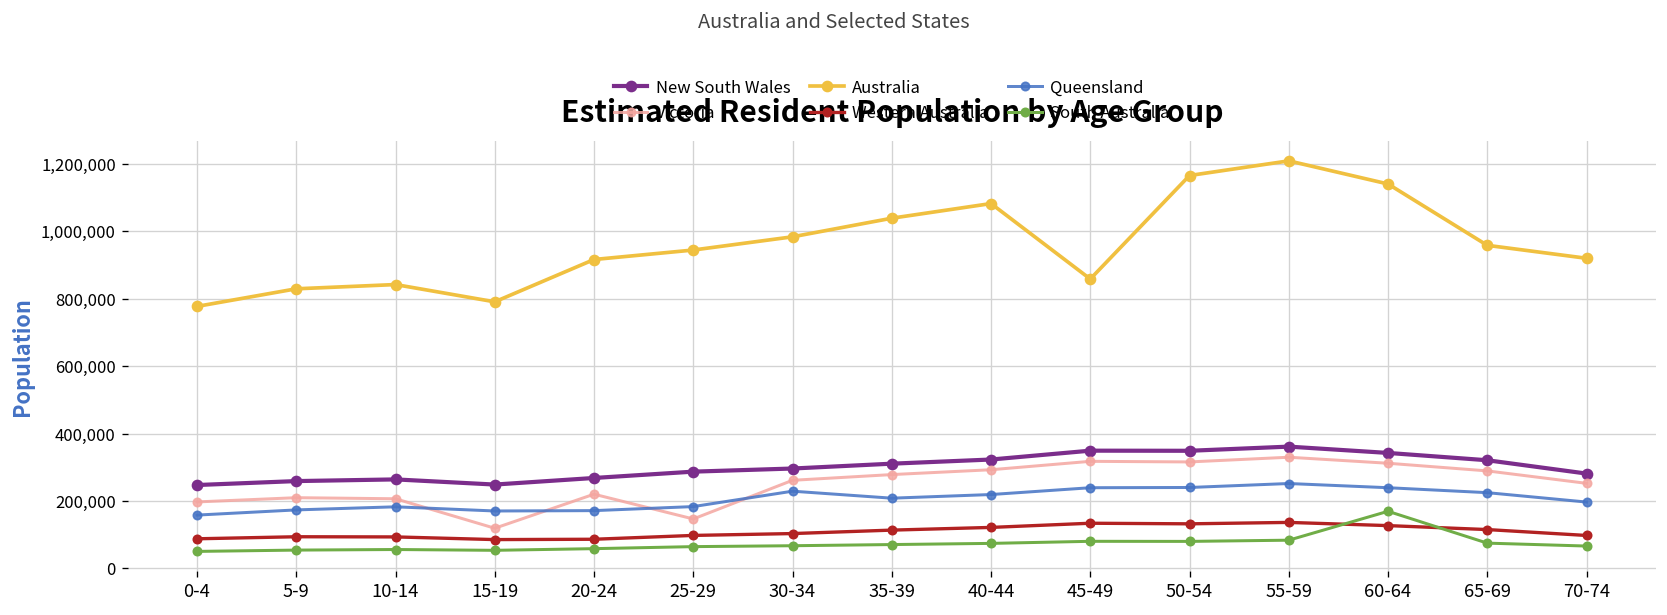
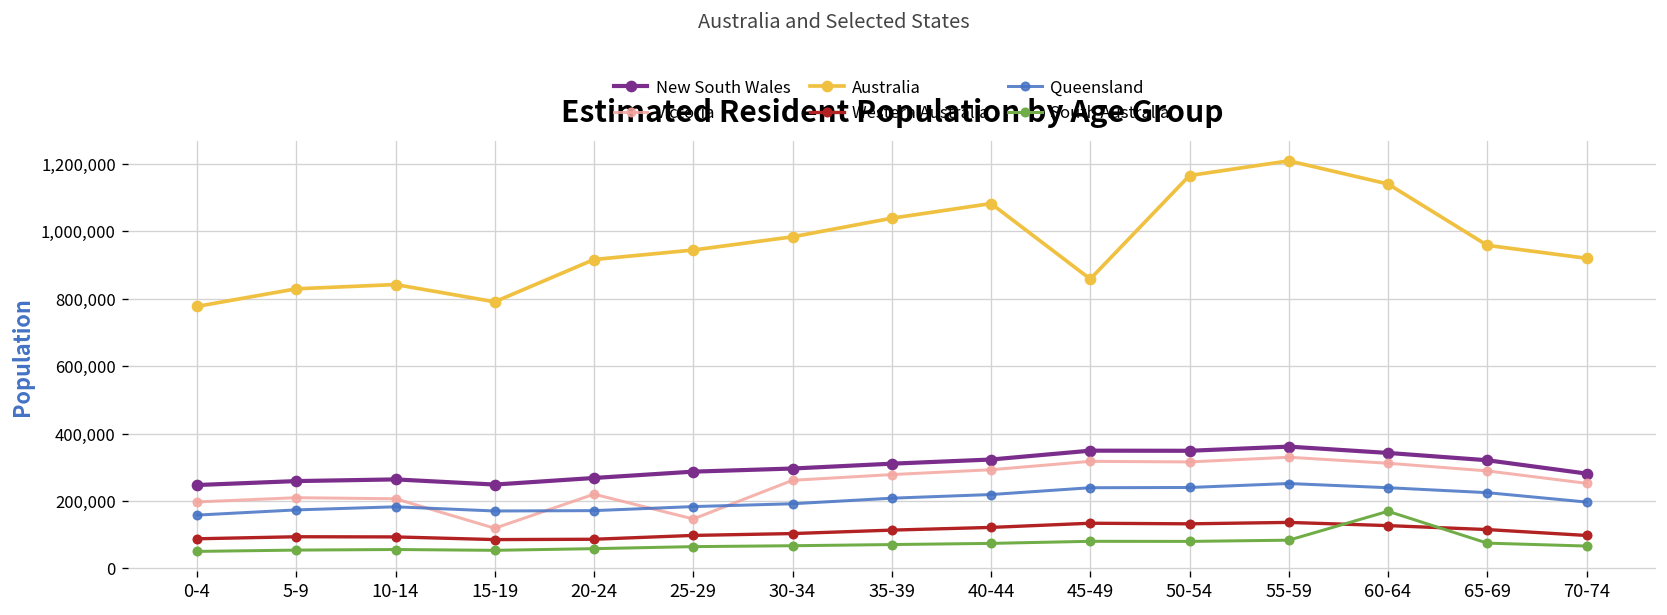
  {
    "New South Wales": {
      "0-4": "250,000",
      "5-9": "260,000",
      "10-14": "260,000",
      "15-19": "250,000",
      "20-24": "270,000",
      "25-29": "290,000",
      "30-34": "300,000",
      "35-39": "310,000",
      "40-44": "320,000",
      "45-49": "350,000",
      "50-54": "350,000",
      "55-59": "360,000",
      "60-64": "340,000",
      "65-69": "320,000",
      "70-74": "280,000"
    },
    "Victoria": {
      "0-4": "200,000",
      "5-9": "210,000",
      "10-14": "210,000",
      "15-19": "120,000",
      "20-24": "220,000",
      "25-29": "150,000",
      "30-34": "260,000",
      "35-39": "280,000",
      "40-44": "290,000",
      "45-49": "320,000",
      "50-54": "320,000",
      "55-59": "330,000",
      "60-64": "310,000",
      "65-69": "290,000",
      "70-74": "250,000"
    },
    "Australia": {
      "0-4": "780,000",
      "5-9": "830,000",
      "10-14": "840,000",
      "15-19": "790,000",
      "20-24": "920,000",
      "25-29": "940,000",
      "30-34": "980,000",
      "35-39": "1,040,000",
      "40-44": "1,080,000",
      "45-49": "860,000",
      "50-54": "1,170,000",
      "55-59": "1,210,000",
      "60-64": "1,140,000",
      "65-69": "960,000",
      "70-74": "920,000"
    },
    "Western Australia": {
      "0-4": "90,000",
      "5-9": "90,000",
      "10-14": "90,000",
      "15-19": "90,000",
      "20-24": "90,000",
      "25-29": "100,000",
      "30-34": "100,000",
      "35-39": "110,000",
      "40-44": "120,000",
      "45-49": "130,000",
      "50-54": "130,000",
      "55-59": "140,000",
      "60-64": "130,000",
      "65-69": "110,000",
      "70-74": "100,000"
    },
    "Queensland": {
      "0-4": "160,000",
      "5-9": "170,000",
      "10-14": "180,000",
      "15-19": "170,000",
      "20-24": "170,000",
      "25-29": "180,000",
-     "30-34": "230,000",
+     "30-34": "190,000",
      "35-39": "210,000",
      "40-44": "220,000",
      "45-49": "240,000",
      "50-54": "240,000",
      "55-59": "250,000",
      "60-64": "240,000",
      "65-69": "220,000",
      "70-74": "200,000"
    },
    "South Australia": {
      "0-4": "50,000",
      "5-9": "50,000",
      "10-14": "60,000",
      "15-19": "50,000",
      "20-24": "60,000",
      "25-29": "60,000",
      "30-34": "70,000",
      "35-39": "70,000",
      "40-44": "70,000",
      "45-49": "80,000",
      "50-54": "80,000",
      "55-59": "80,000",
      "60-64": "170,000",
      "65-69": "70,000",
      "70-74": "70,000"
    }
  }
